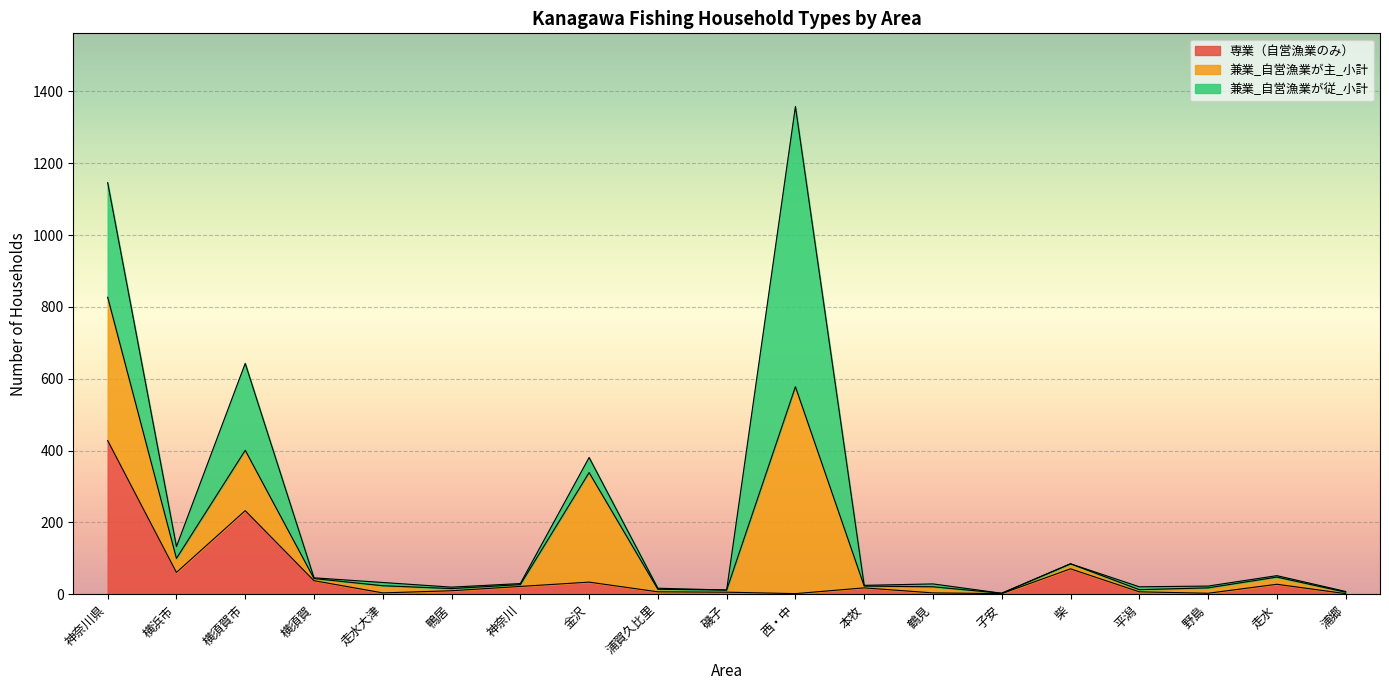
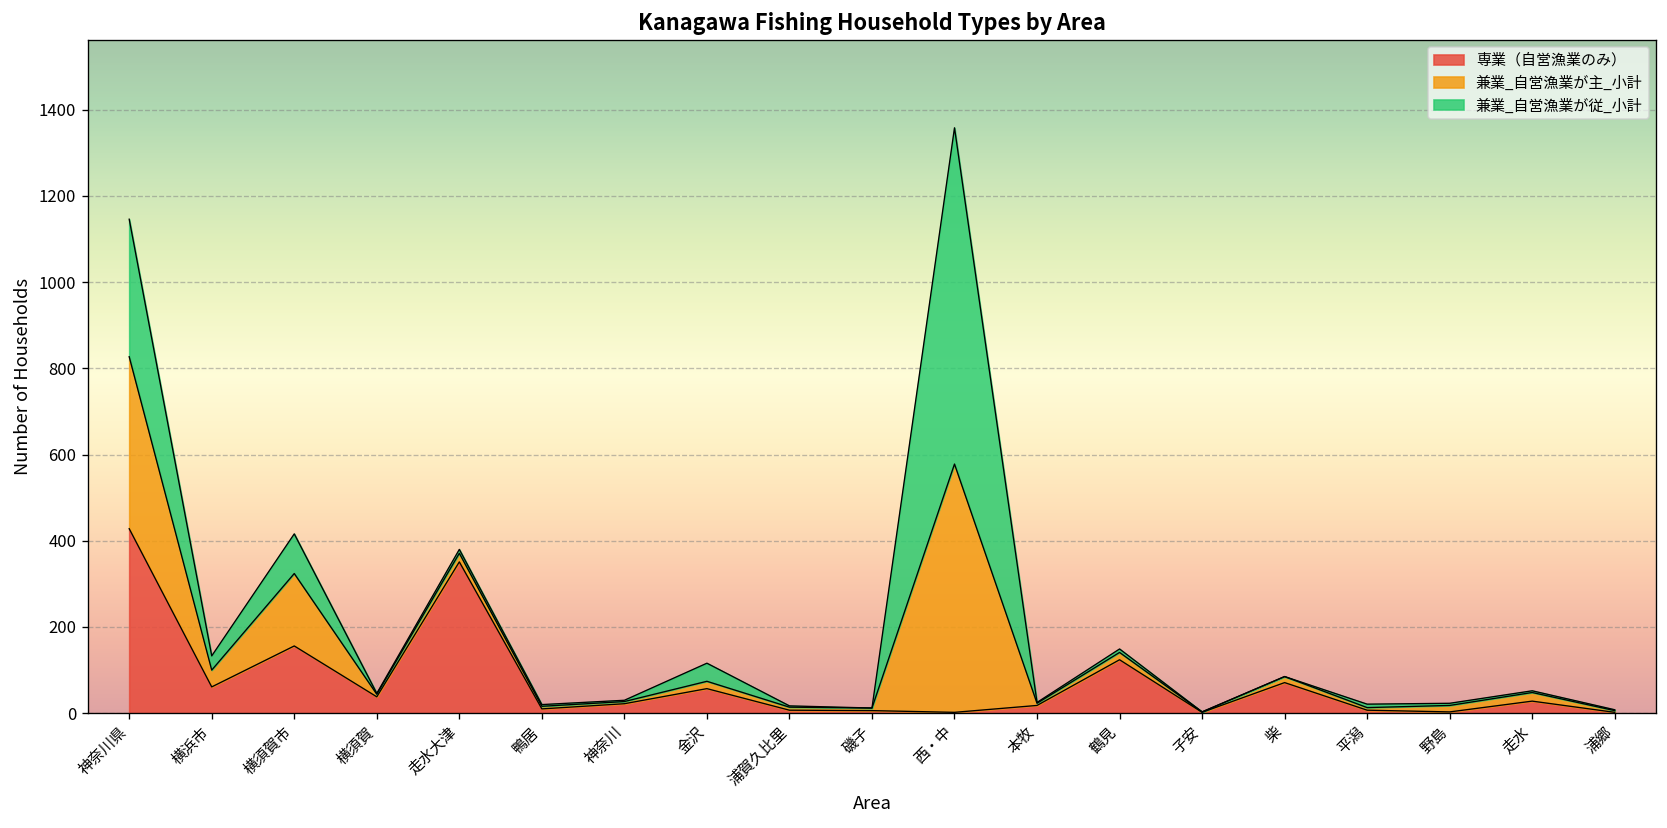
  {
    "専業（自営漁業のみ）": {
      "神奈川県": 430,
      "横浜市": 60,
-     "横須賀市": 230,
-     "走水大津": 0,
-     "金沢": 30,
+     "横須賀市": 160,
+     "走水大津": 350,
+     "金沢": 60,
      "西・中": 0,
-     "鶴見": 0,
+     "鶴見": 120,
      "柴": 70,
      "野島": 0,
      "走水": 30
    },
    "兼業_自営漁業が主_小計": {
      "神奈川県": 400,
      "横浜市": 40,
      "横須賀市": 170,
      "走水大津": 20,
-     "金沢": 310,
+     "金沢": 20,
      "西・中": 580,
      "鶴見": 20
    },
    "兼業_自営漁業が従_小計": {
      "神奈川県": 320,
      "横浜市": 30,
-     "横須賀市": 240,
+     "横須賀市": 90,
      "走水大津": 10,
      "金沢": 40,
      "西・中": 780,
      "鶴見": 10,
      "平潟": 10
    }
  }
